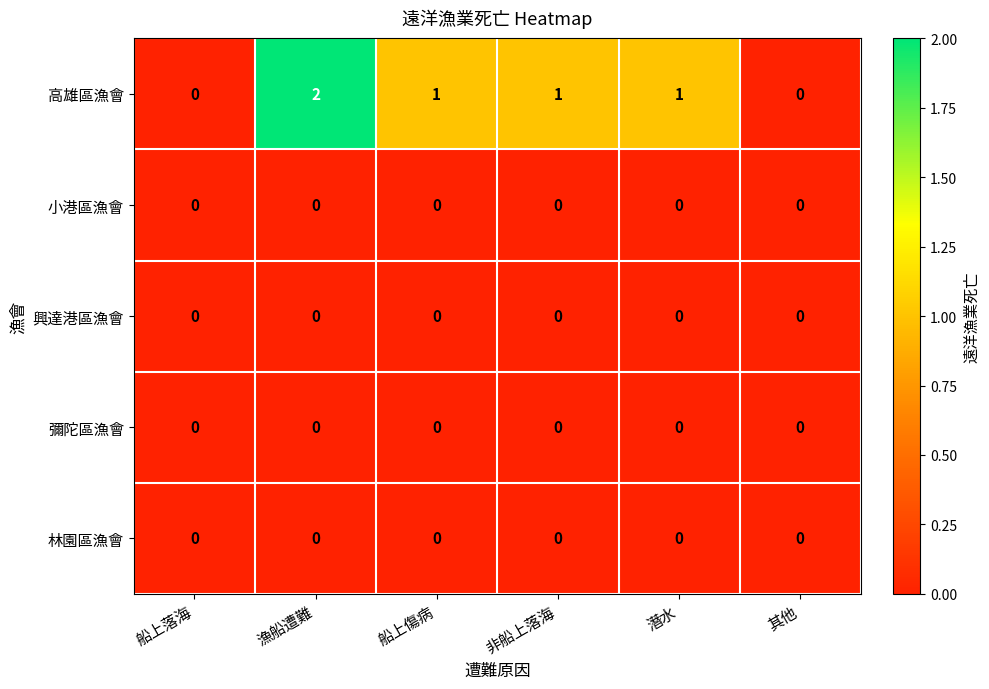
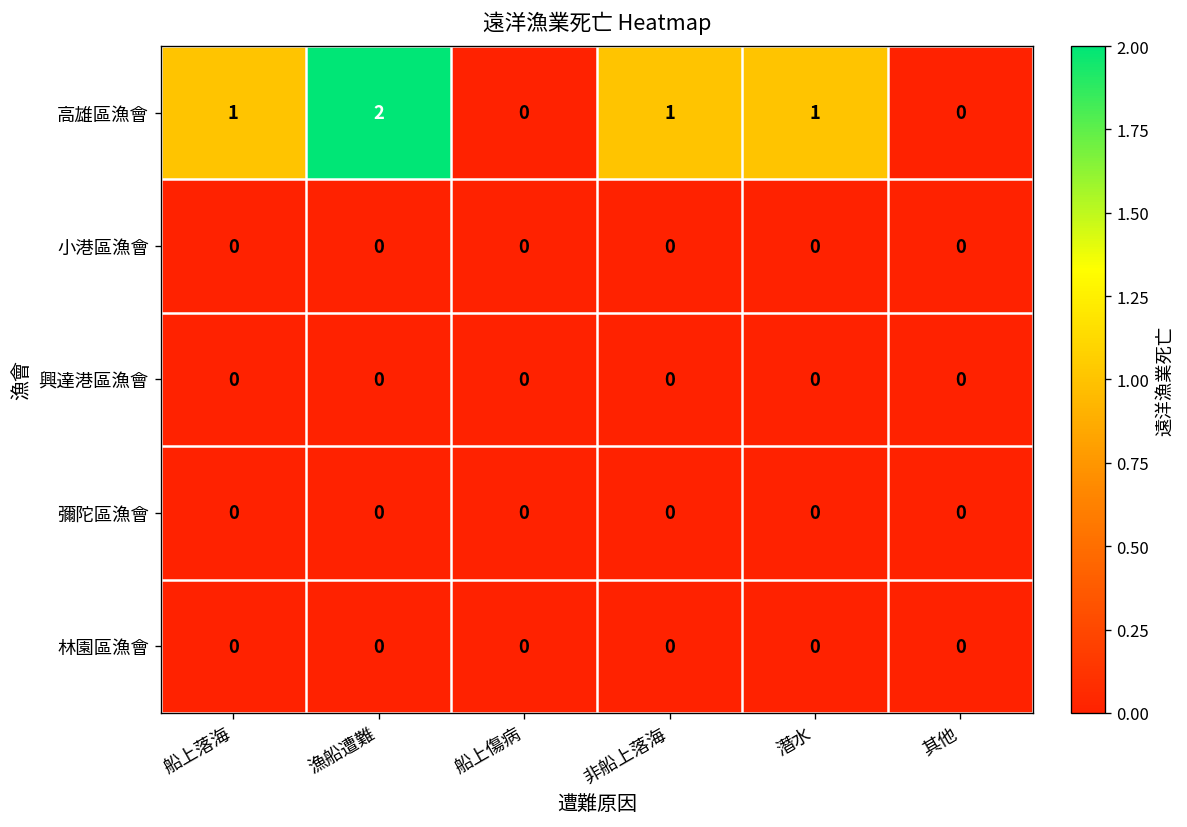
  {
    "高雄區漁會": {
-     "船上落海": 0,
+     "船上落海": 1,
      "漁船遭難": 2,
-     "船上傷病": 1,
+     "船上傷病": 0,
      "非船上落海": 1,
      "潛水": 1,
      "其他": 0
    },
    "小港區漁會": {
      "船上落海": 0,
      "漁船遭難": 0,
      "船上傷病": 0,
      "非船上落海": 0,
      "潛水": 0,
      "其他": 0
    },
    "興達港區漁會": {
      "船上落海": 0,
      "漁船遭難": 0,
      "船上傷病": 0,
      "非船上落海": 0,
      "潛水": 0,
      "其他": 0
    },
    "彌陀區漁會": {
      "船上落海": 0,
      "漁船遭難": 0,
      "船上傷病": 0,
      "非船上落海": 0,
      "潛水": 0,
      "其他": 0
    },
    "林園區漁會": {
      "船上落海": 0,
      "漁船遭難": 0,
      "船上傷病": 0,
      "非船上落海": 0,
      "潛水": 0,
      "其他": 0
    }
  }
